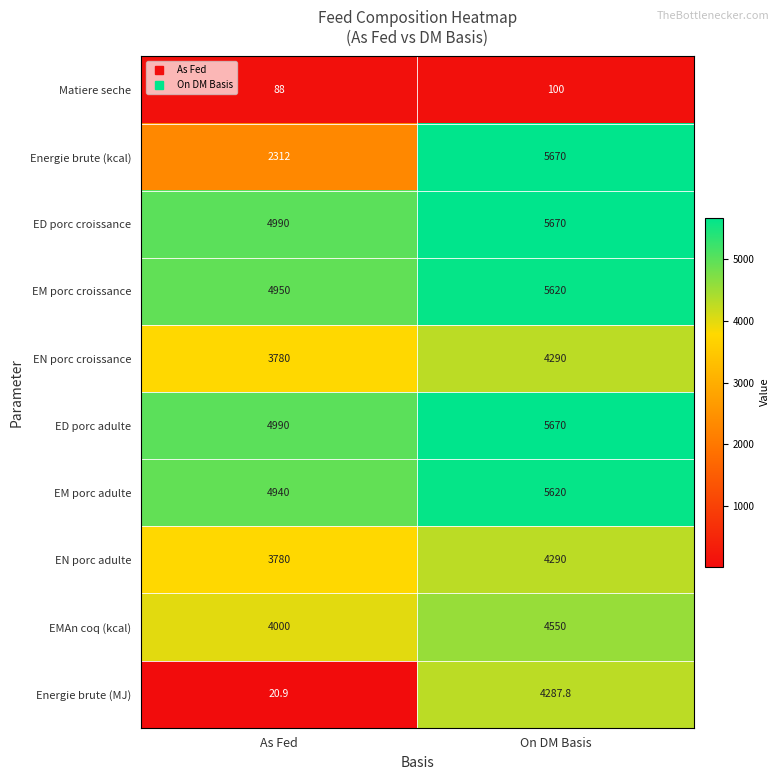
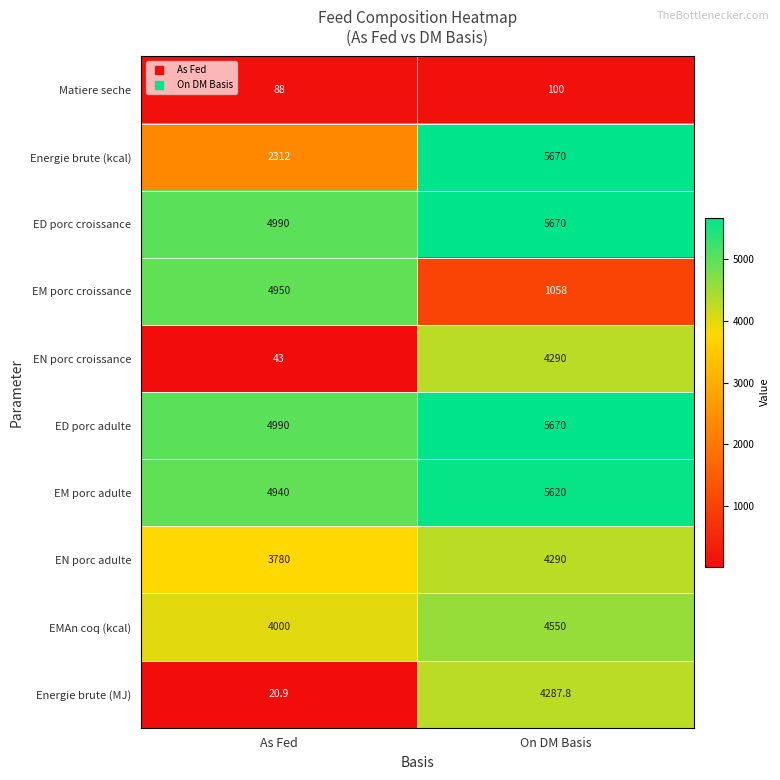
  {
    "Matiere seche": {
      "As Fed": 88,
      "On DM Basis": 100
    },
    "Energie brute (kcal)": {
      "As Fed": 2312,
      "On DM Basis": 5670
    },
    "ED porc croissance": {
      "As Fed": 4990,
      "On DM Basis": 5670
    },
    "EM porc croissance": {
      "As Fed": 4950,
-     "On DM Basis": 5620
+     "On DM Basis": 1058
    },
    "EN porc croissance": {
-     "As Fed": 3780,
+     "As Fed": 43,
      "On DM Basis": 4290
    },
    "ED porc adulte": {
      "As Fed": 4990,
      "On DM Basis": 5670
    },
    "EM porc adulte": {
      "As Fed": 4940,
      "On DM Basis": 5620
    },
    "EN porc adulte": {
      "As Fed": 3780,
      "On DM Basis": 4290
    },
    "EMAn coq (kcal)": {
      "As Fed": 4000,
      "On DM Basis": 4550
    },
    "Energie brute (MJ)": {
      "As Fed": 20.9,
      "On DM Basis": 4287.8
    }
  }
